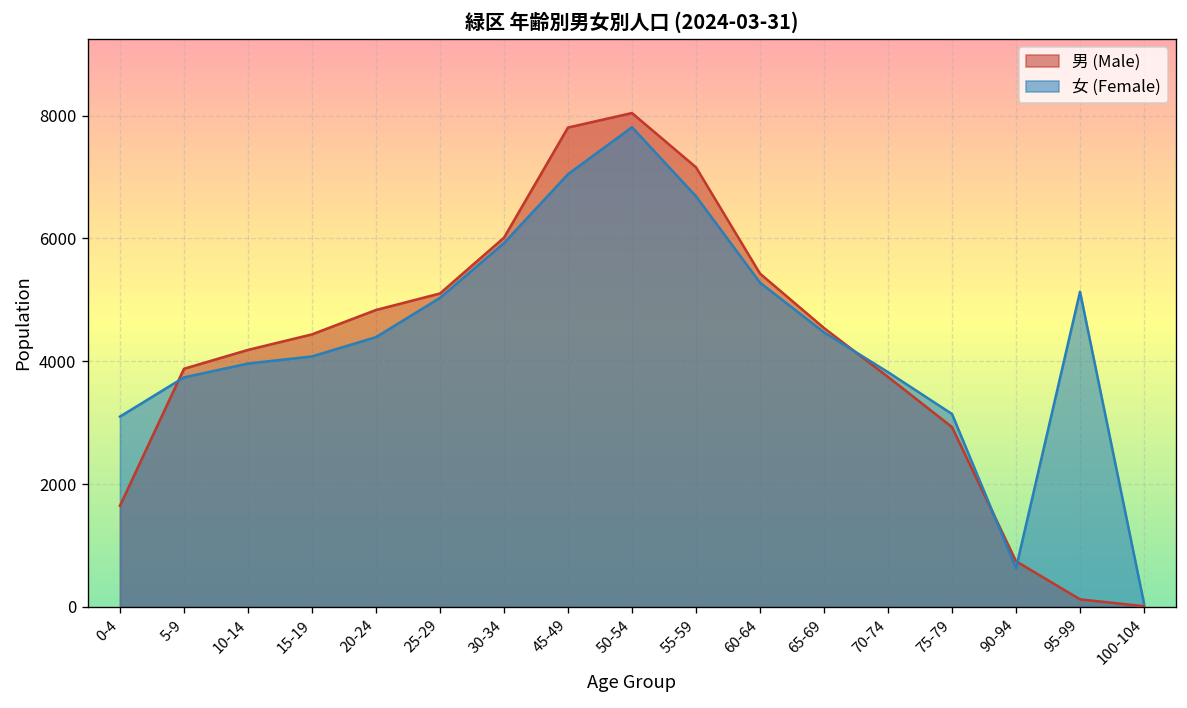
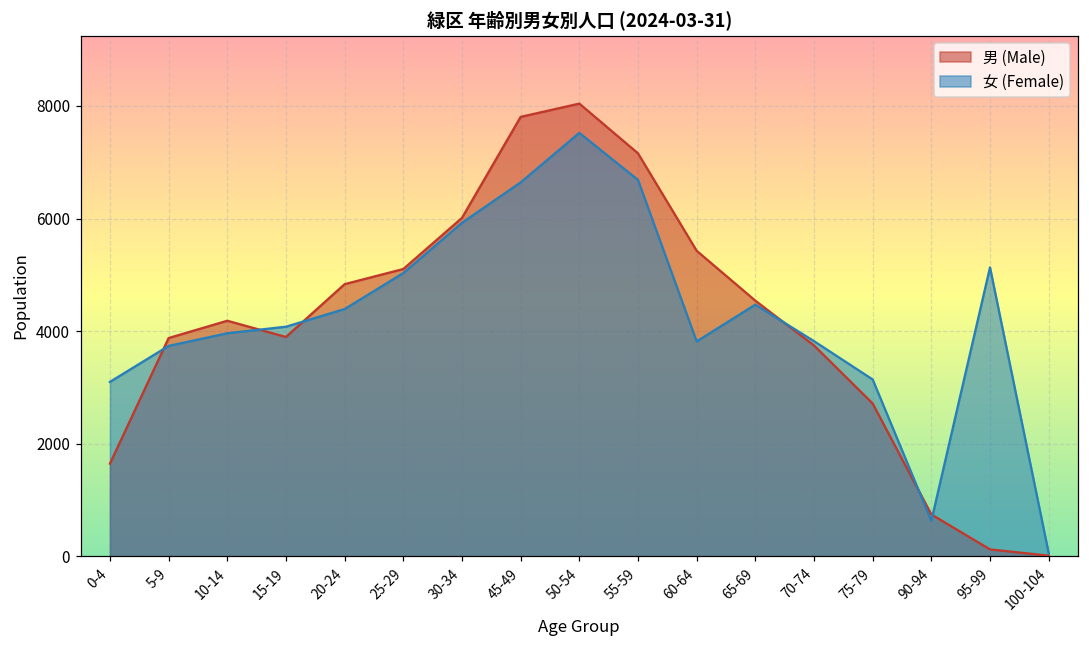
  {
    "男 (Male)": {
      "0-4": 1600,
      "5-9": 3900,
      "10-14": 4200,
-     "15-19": 4400,
+     "15-19": 3900,
      "20-24": 4800,
      "25-29": 5100,
      "30-34": 6000,
      "45-49": 7800,
      "50-54": 8000,
      "55-59": 7200,
      "60-64": 5400,
      "65-69": 4500,
      "70-74": 3700,
-     "75-79": 2900,
+     "75-79": 2700,
      "90-94": 700,
      "95-99": 100
    },
    "女 (Female)": {
      "0-4": 3100,
      "5-9": 3700,
      "10-14": 4000,
      "15-19": 4100,
      "20-24": 4400,
      "25-29": 5000,
      "30-34": 5900,
-     "45-49": 7000,
-     "50-54": 7800,
+     "45-49": 6600,
+     "50-54": 7500,
      "55-59": 6700,
-     "60-64": 5300,
+     "60-64": 3800,
      "65-69": 4500,
      "70-74": 3800,
      "75-79": 3100,
      "90-94": 600,
      "95-99": 5100
    }
  }
